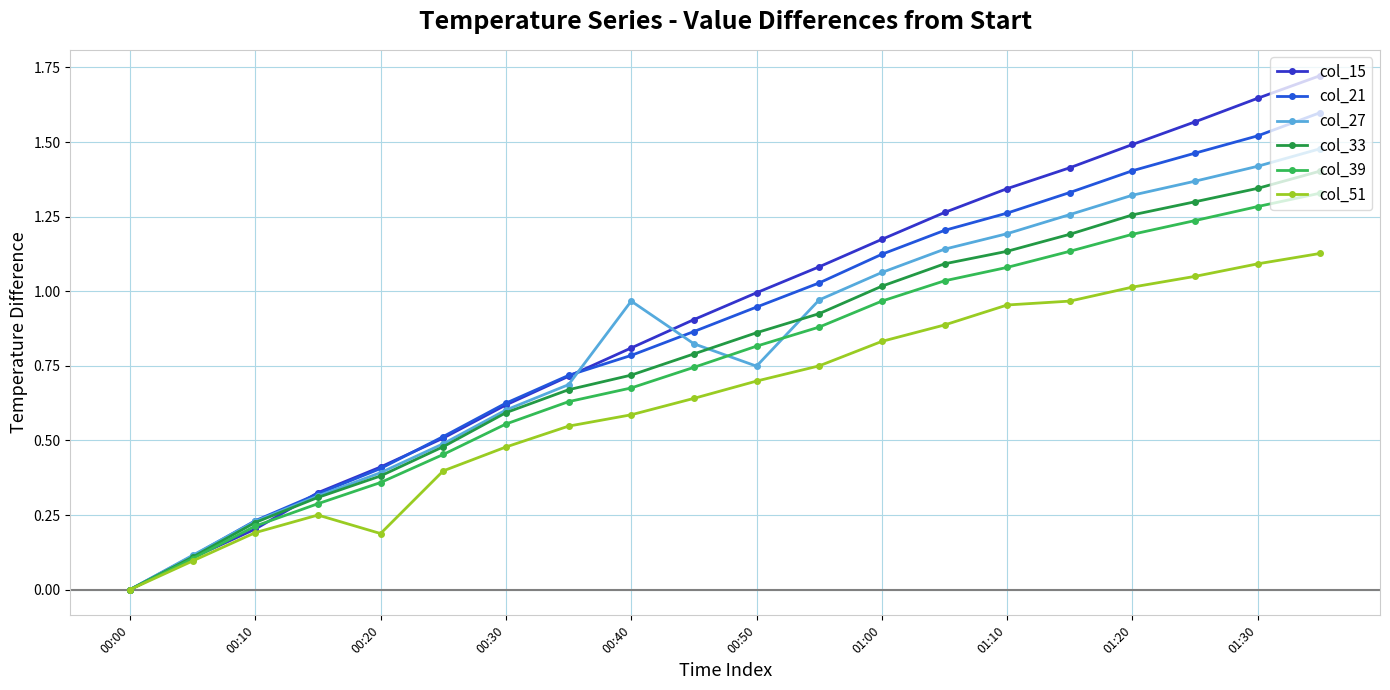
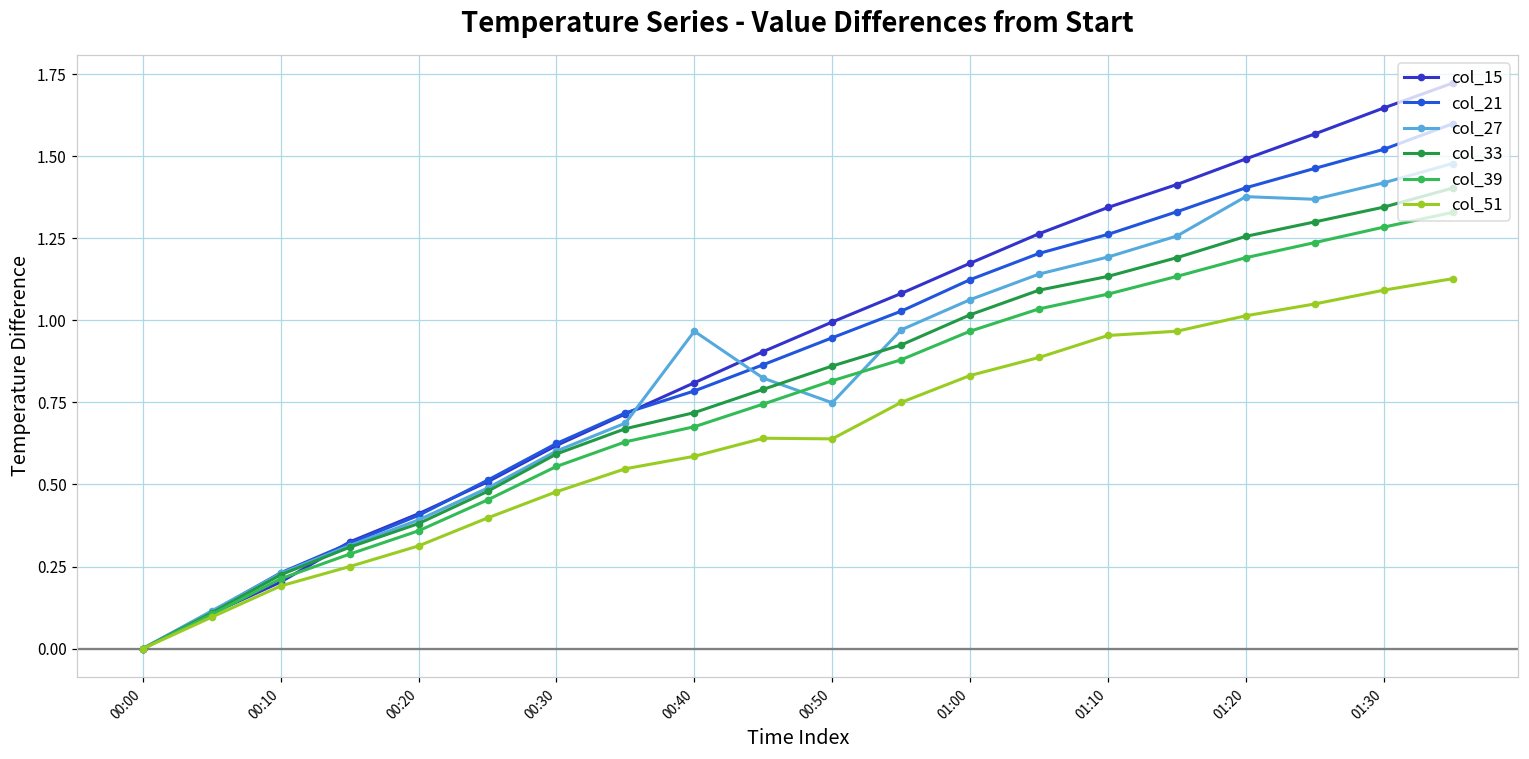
  {
    "col_27": {
      "00:20": 0.39,
      "00:30": 0.60,
      "00:40": 0.97,
      "00:50": 0.75,
      "01:00": 1.06,
      "01:10": 1.19,
-     "01:20": 1.32,
+     "01:20": 1.38,
      "01:30": 1.42
    },
    "col_51": {
      "00:10": 0.19,
-     "00:20": 0.19,
+     "00:20": 0.31,
      "00:30": 0.48,
      "00:40": 0.59,
-     "00:50": 0.70,
+     "00:50": 0.64,
      "01:00": 0.83,
      "01:10": 0.95,
      "01:20": 1.01,
      "01:30": 1.09
    }
  }
